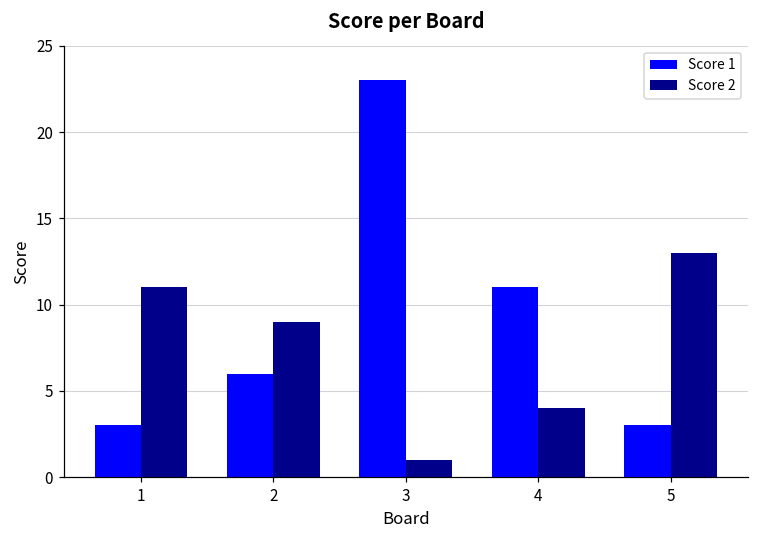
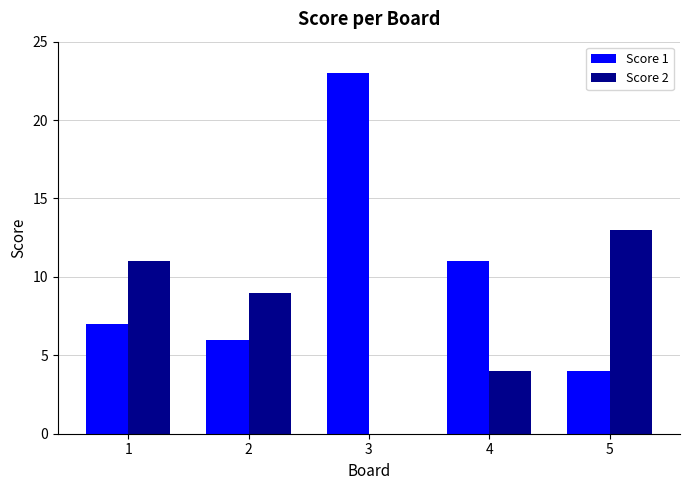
  {
    "Score 1": {
-     "1": 3,
+     "1": 7,
      "2": 6,
      "3": 23,
      "4": 11,
-     "5": 3
+     "5": 4
    },
    "Score 2": {
      "1": 11,
      "2": 9,
-     "3": 1,
+     "3": 0,
      "4": 4,
      "5": 13
    }
  }
